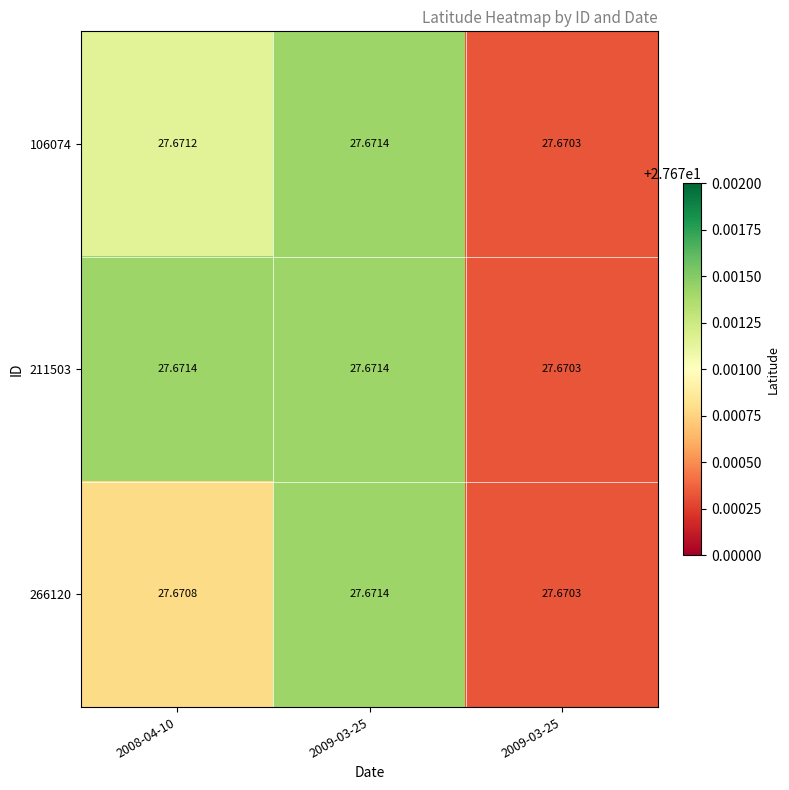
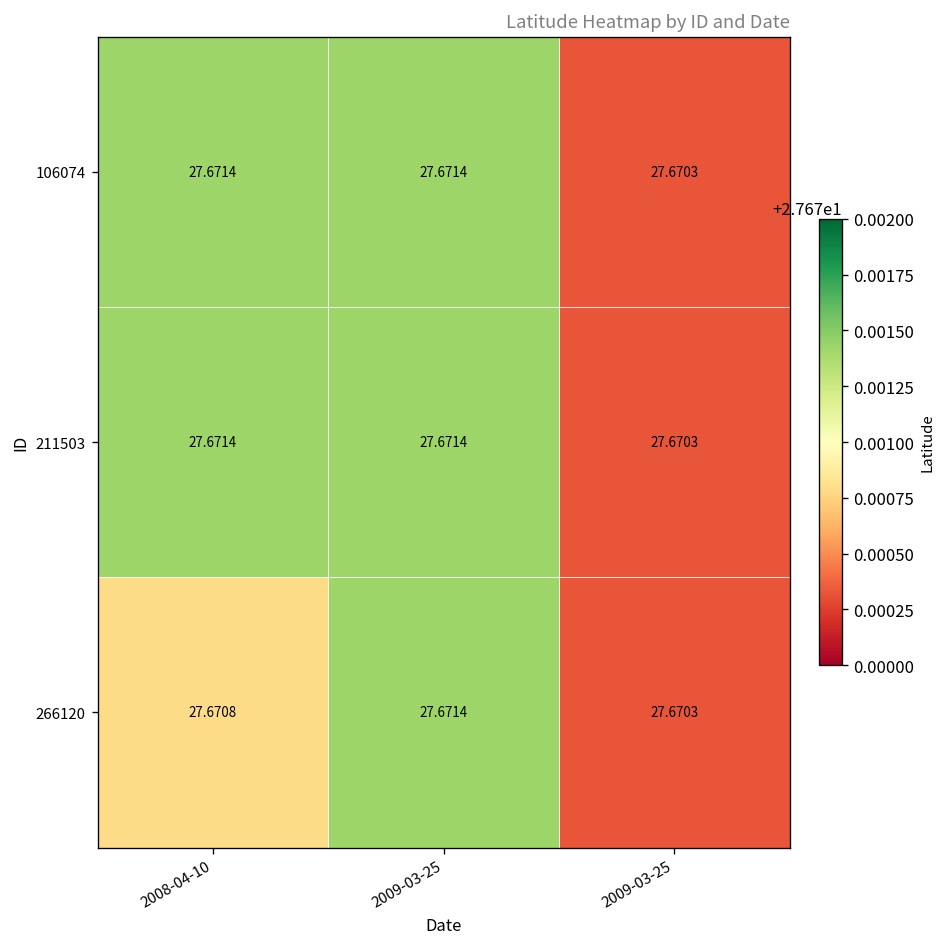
  {
    "106074": {
-     "2008-04-10": 27.6712
+     "2008-04-10": 27.6714
    },
    "211503": {
      "2008-04-10": 27.6714
    },
    "266120": {
      "2008-04-10": 27.6708
    }
  }
